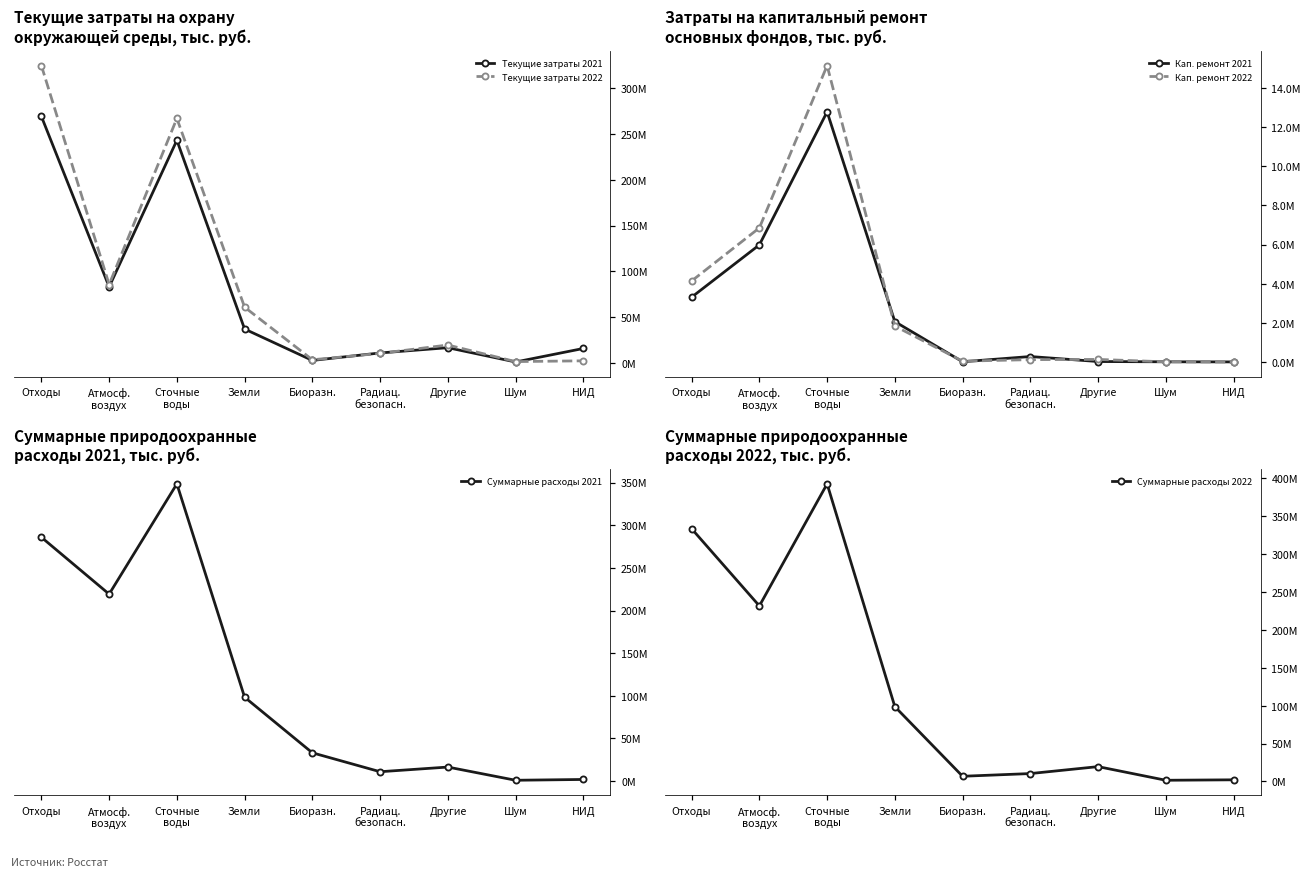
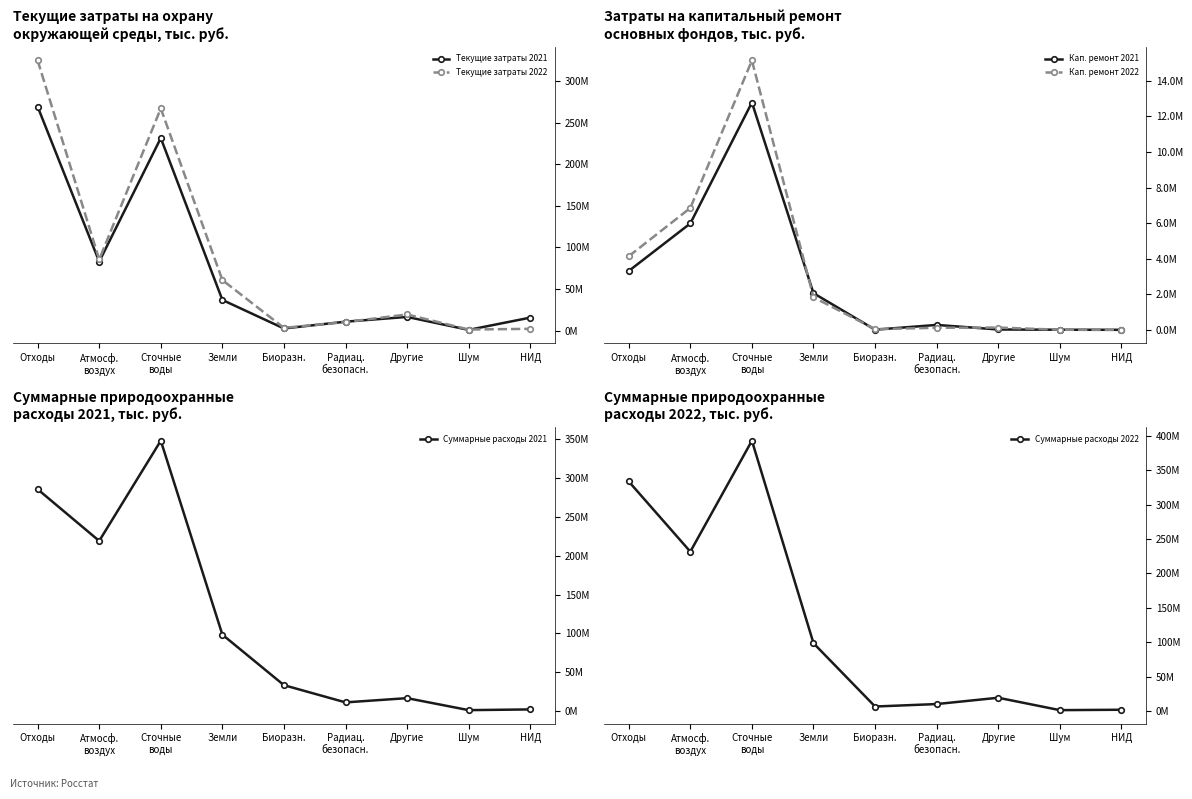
  {
    "Текущие затраты на охрану окружающей среды, тыс. руб.": {
      "Текущие затраты 2021": {
        "Отходы": 270000000,
-       "Сточные воды": 240000000,
+       "Сточные воды": 230000000,
        "Земли": 40000000,
        "НИД": 20000000
      },
      "Текущие затраты 2022": {
        "Отходы": 320000000,
        "Сточные воды": 270000000,
        "Земли": 60000000,
        "НИД": 0
      }
    },
    "Затраты на капитальный ремонт основных фондов, тыс. руб.": {
      "Кап. ремонт 2021": {
        "Отходы": 3300000,
        "Атмосф. воздух": 6000000,
        "Сточные воды": 12800000,
        "Земли": 2100000,
        "Радиац. безопасн.": 300000
      },
      "Кап. ремонт 2022": {
        "Отходы": 4100000,
        "Атмосф. воздух": 6900000,
        "Сточные воды": 15100000,
        "Земли": 1800000,
        "Радиац. безопасн.": 100000
      }
    },
    "Суммарные природоохранные расходы 2021, тыс. руб.": {
      "Отходы": 290000000,
      "Атмосф. воздух": 220000000,
      "Сточные воды": 350000000,
      "Земли": 100000000,
      "Биоразн.": 30000000,
      "Радиац. безопасн.": 10000000,
      "Другие": 20000000,
      "Шум": 0,
      "НИД": 0
    },
    "Суммарные природоохранные расходы 2022, тыс. руб.": {
      "Отходы": 330000000,
      "Атмосф. воздух": 230000000,
      "Сточные воды": 390000000,
      "Земли": 100000000,
      "Биоразн.": 10000000,
      "Радиац. безопасн.": 10000000,
      "Другие": 20000000,
      "Шум": 0,
      "НИД": 0
    }
  }
